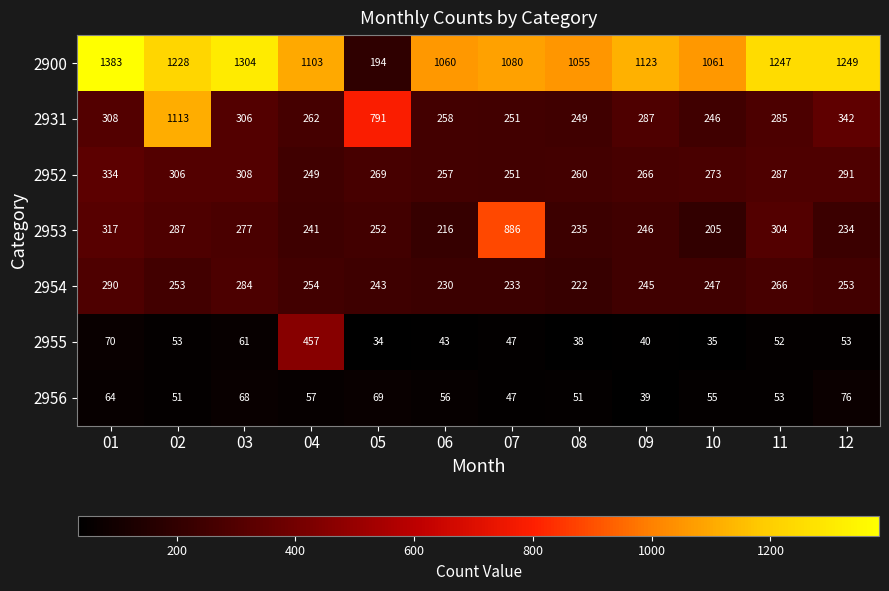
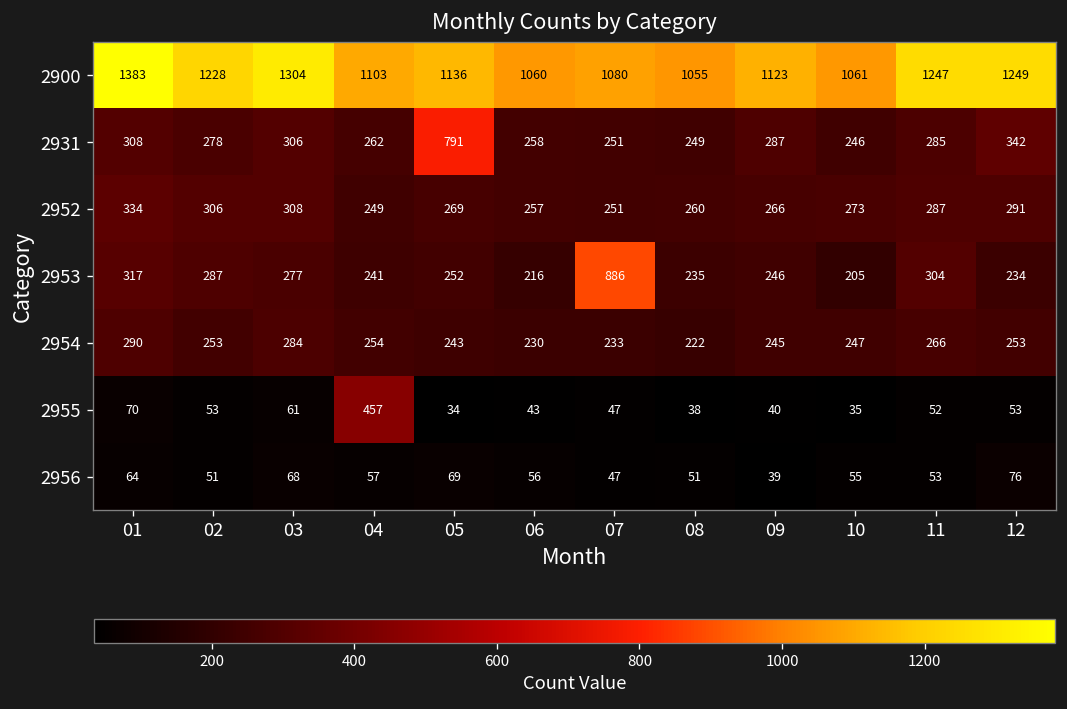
  {
    "2900": {
      "01": 1383,
      "02": 1228,
      "03": 1304,
      "04": 1103,
-     "05": 194,
+     "05": 1136,
      "06": 1060,
      "07": 1080,
      "08": 1055,
      "09": 1123,
      "10": 1061,
      "11": 1247,
      "12": 1249
    },
    "2931": {
      "01": 308,
-     "02": 1113,
+     "02": 278,
      "03": 306,
      "04": 262,
      "05": 791,
      "06": 258,
      "07": 251,
      "08": 249,
      "09": 287,
      "10": 246,
      "11": 285,
      "12": 342
    },
    "2952": {
      "01": 334,
      "02": 306,
      "03": 308,
      "04": 249,
      "05": 269,
      "06": 257,
      "07": 251,
      "08": 260,
      "09": 266,
      "10": 273,
      "11": 287,
      "12": 291
    },
    "2953": {
      "01": 317,
      "02": 287,
      "03": 277,
      "04": 241,
      "05": 252,
      "06": 216,
      "07": 886,
      "08": 235,
      "09": 246,
      "10": 205,
      "11": 304,
      "12": 234
    },
    "2954": {
      "01": 290,
      "02": 253,
      "03": 284,
      "04": 254,
      "05": 243,
      "06": 230,
      "07": 233,
      "08": 222,
      "09": 245,
      "10": 247,
      "11": 266,
      "12": 253
    },
    "2955": {
      "01": 70,
      "02": 53,
      "03": 61,
      "04": 457,
      "05": 34,
      "06": 43,
      "07": 47,
      "08": 38,
      "09": 40,
      "10": 35,
      "11": 52,
      "12": 53
    },
    "2956": {
      "01": 64,
      "02": 51,
      "03": 68,
      "04": 57,
      "05": 69,
      "06": 56,
      "07": 47,
      "08": 51,
      "09": 39,
      "10": 55,
      "11": 53,
      "12": 76
    }
  }
